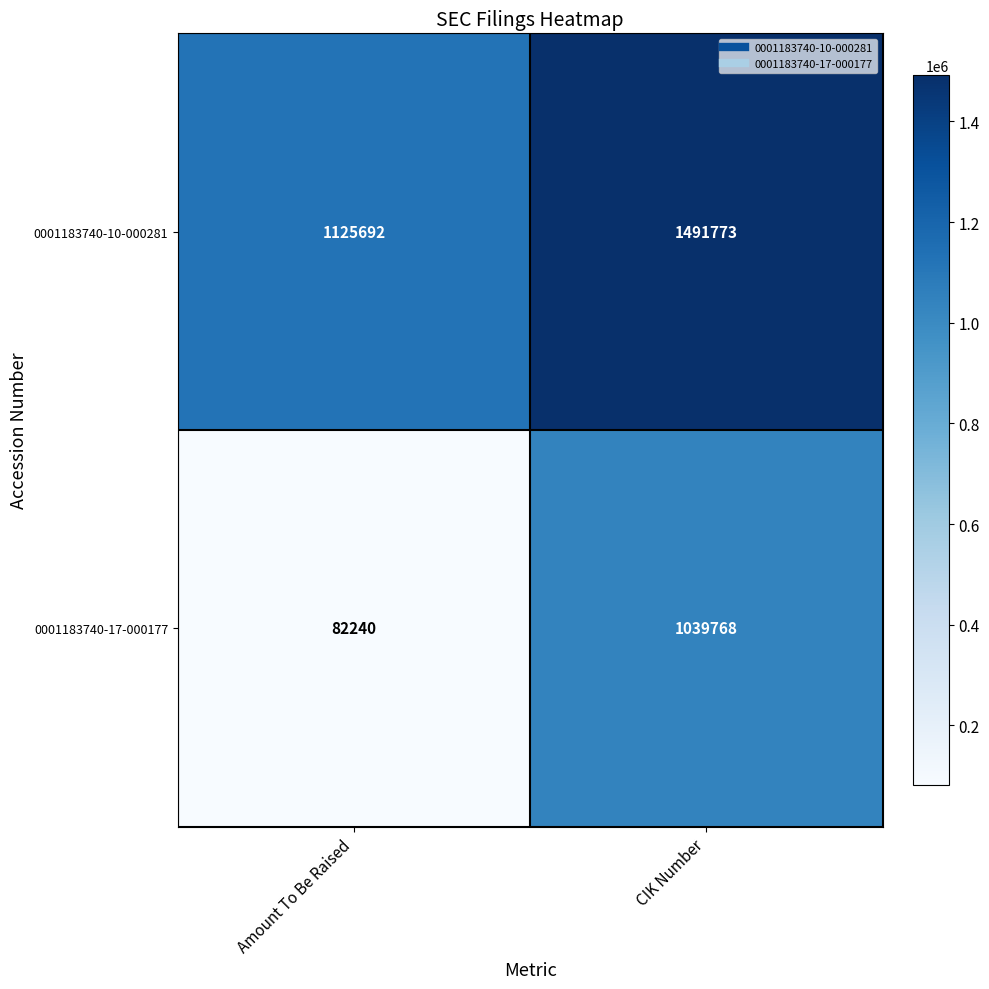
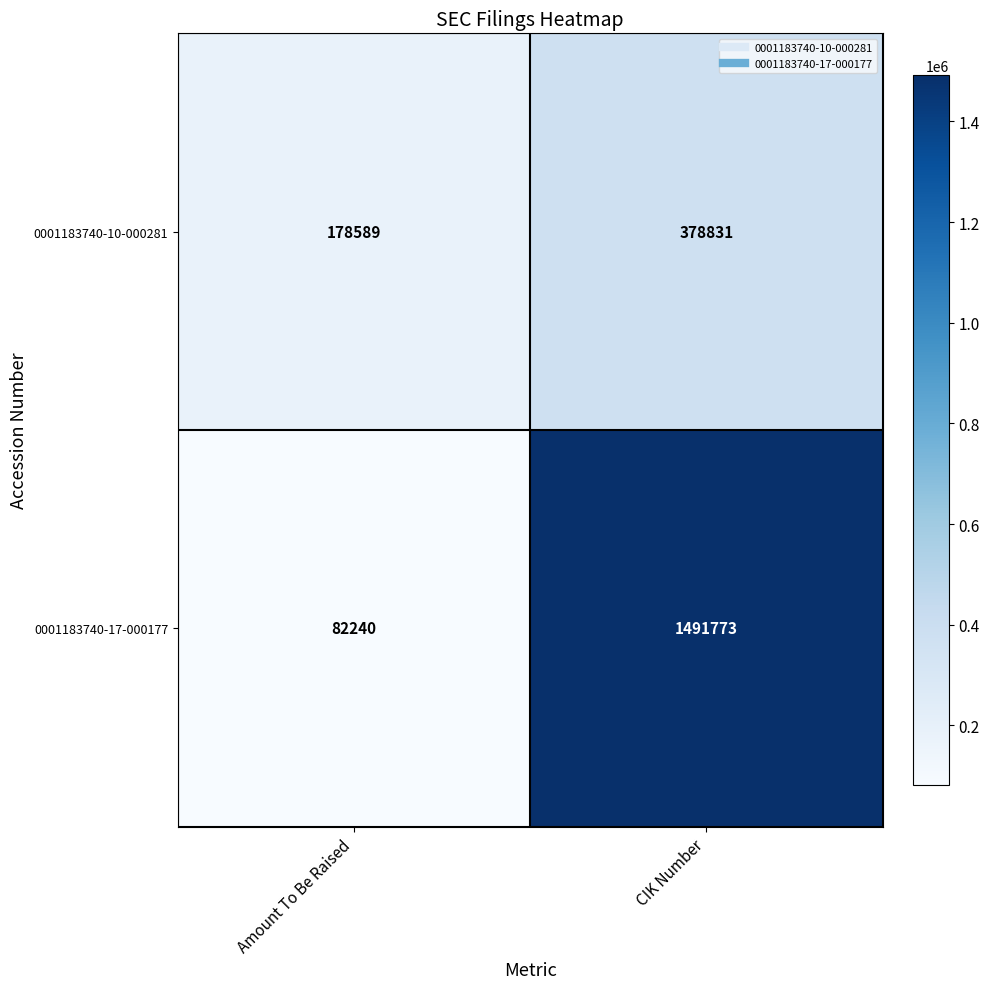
  {
    "0001183740-10-000281": {
-     "Amount To Be Raised": 1125692,
-     "CIK Number": 1491773
+     "Amount To Be Raised": 178589,
+     "CIK Number": 378831
    },
    "0001183740-17-000177": {
      "Amount To Be Raised": 82240,
-     "CIK Number": 1039768
+     "CIK Number": 1491773
    }
  }
